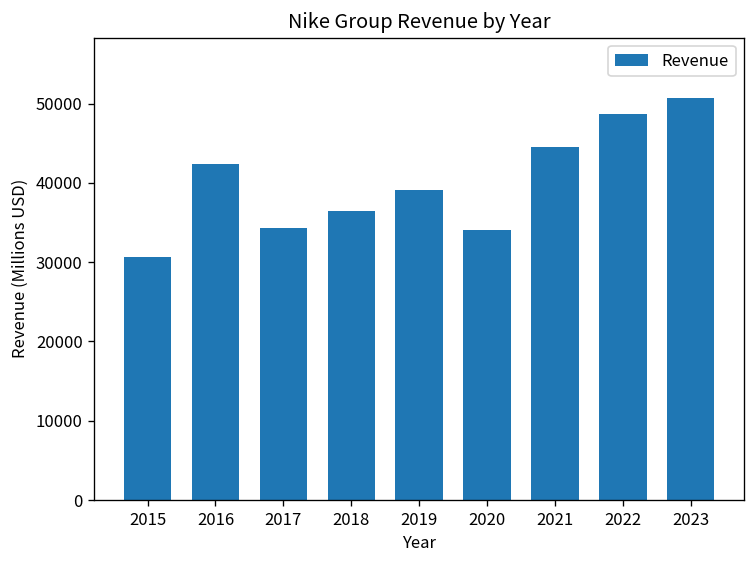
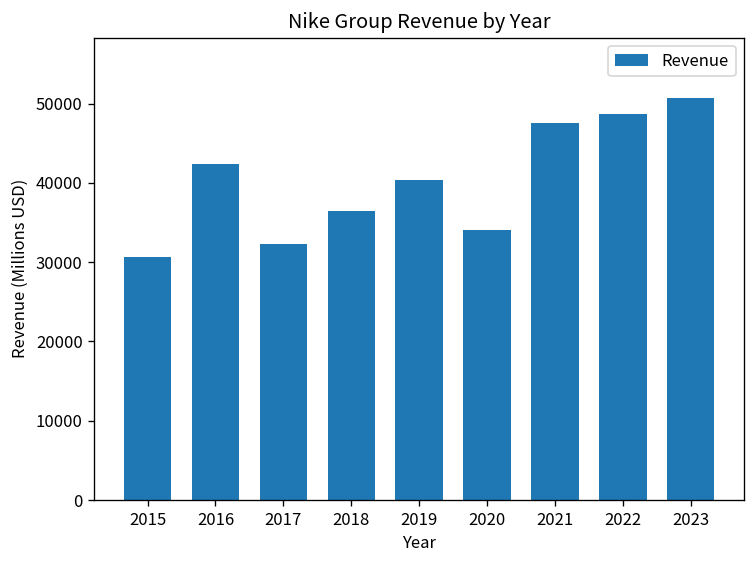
  {
    "2015": 31000,
    "2016": 42000,
-   "2017": 34000,
+   "2017": 32000,
    "2018": 36000,
-   "2019": 39000,
+   "2019": 40000,
    "2020": 34000,
-   "2021": 45000,
+   "2021": 48000,
    "2022": 49000,
    "2023": 51000
  }
